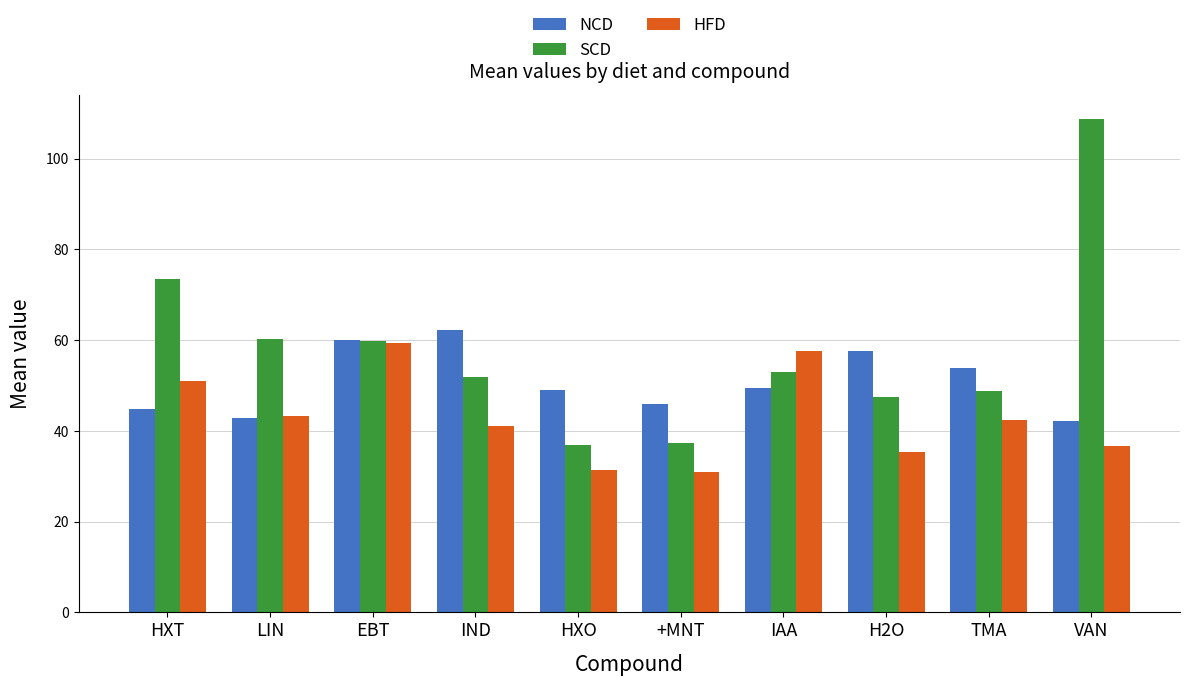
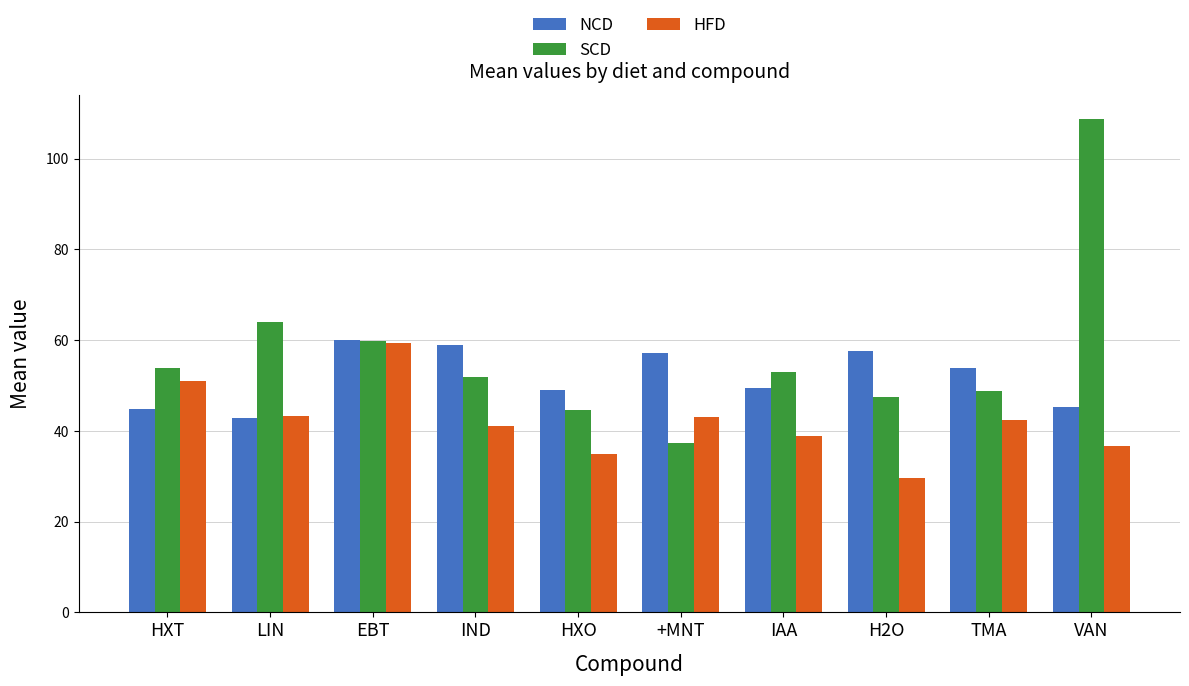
  {
    "NCD": {
      "HXT": 45,
      "LIN": 43,
      "EBT": 60,
-     "IND": 62,
+     "IND": 59,
      "HXO": 49,
-     "+MNT": 46,
+     "+MNT": 57,
      "IAA": 49,
      "H2O": 58,
      "TMA": 54,
-     "VAN": 42
+     "VAN": 45
    },
    "SCD": {
-     "HXT": 74,
-     "LIN": 60,
+     "HXT": 54,
+     "LIN": 64,
      "EBT": 60,
      "IND": 52,
-     "HXO": 37,
+     "HXO": 44,
      "+MNT": 37,
      "IAA": 53,
      "H2O": 47,
      "TMA": 49,
      "VAN": 109
    },
    "HFD": {
      "HXT": 51,
      "LIN": 43,
      "EBT": 59,
      "IND": 41,
-     "HXO": 31,
-     "+MNT": 31,
-     "IAA": 58,
-     "H2O": 35,
+     "HXO": 35,
+     "+MNT": 43,
+     "IAA": 39,
+     "H2O": 30,
      "TMA": 42,
      "VAN": 37
    }
  }
